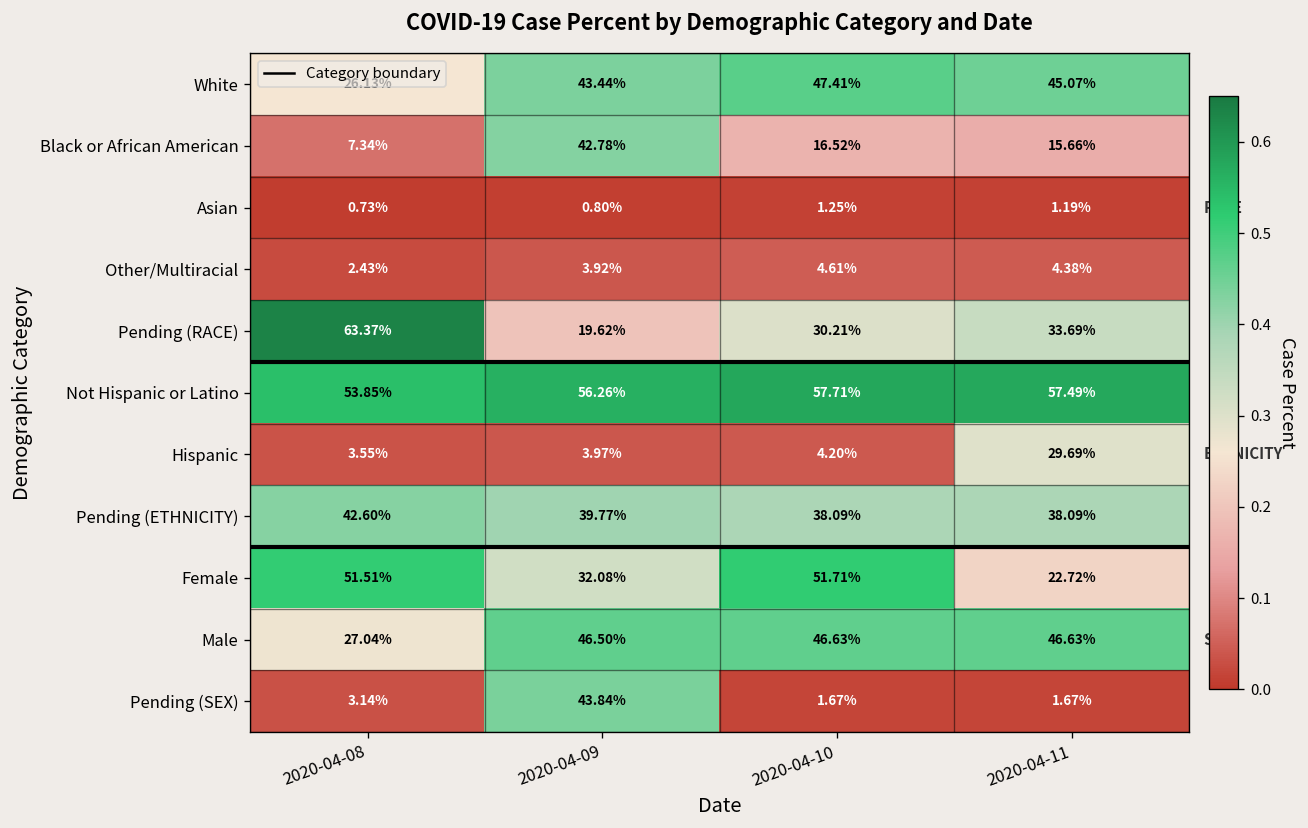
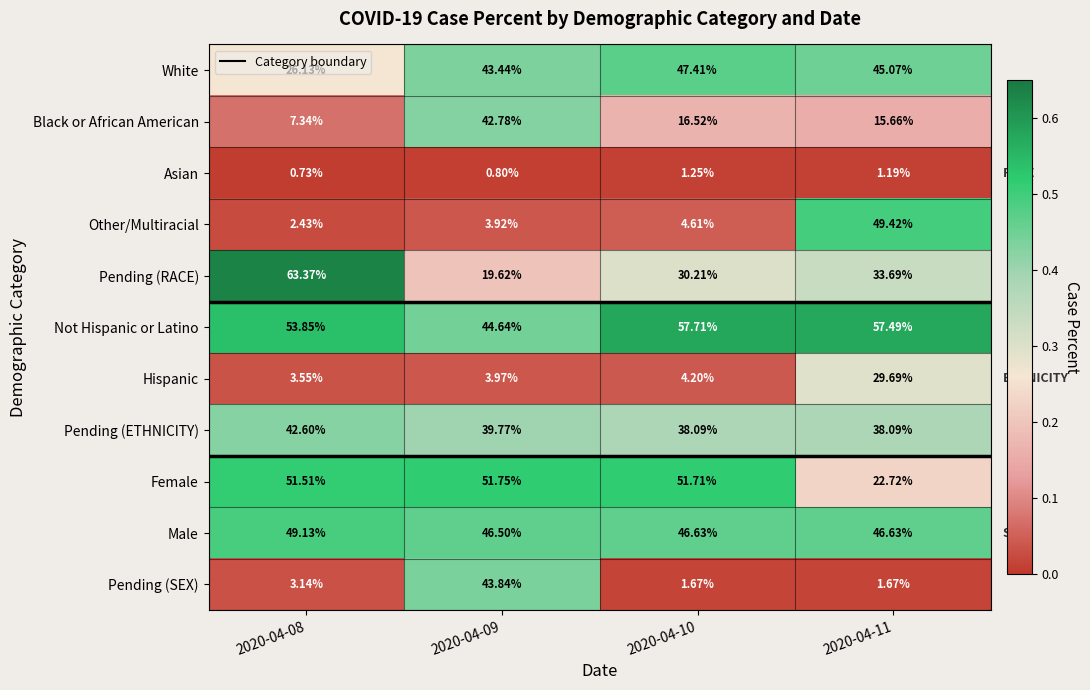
  {
    "White": {
      "2020-04-09": "43.44%",
      "2020-04-10": "47.41%",
      "2020-04-11": "45.07%"
    },
    "Black or African American": {
      "2020-04-08": "7.34%",
      "2020-04-09": "42.78%",
      "2020-04-10": "16.52%",
      "2020-04-11": "15.66%"
    },
    "Asian": {
      "2020-04-08": "0.73%",
      "2020-04-09": "0.80%",
      "2020-04-10": "1.25%",
      "2020-04-11": "1.19%"
    },
    "Other/Multiracial": {
      "2020-04-08": "2.43%",
      "2020-04-09": "3.92%",
      "2020-04-10": "4.61%",
-     "2020-04-11": "4.38%"
+     "2020-04-11": "49.42%"
    },
    "Pending (RACE)": {
      "2020-04-08": "63.37%",
      "2020-04-09": "19.62%",
      "2020-04-10": "30.21%",
      "2020-04-11": "33.69%"
    },
    "Not Hispanic or Latino": {
      "2020-04-08": "53.85%",
-     "2020-04-09": "56.26%",
+     "2020-04-09": "44.64%",
      "2020-04-10": "57.71%",
      "2020-04-11": "57.49%"
    },
    "Hispanic": {
      "2020-04-08": "3.55%",
      "2020-04-09": "3.97%",
      "2020-04-10": "4.20%",
      "2020-04-11": "29.69%"
    },
    "Pending (ETHNICITY)": {
      "2020-04-08": "42.60%",
      "2020-04-09": "39.77%",
      "2020-04-10": "38.09%",
      "2020-04-11": "38.09%"
    },
    "Female": {
      "2020-04-08": "51.51%",
-     "2020-04-09": "32.08%",
+     "2020-04-09": "51.75%",
      "2020-04-10": "51.71%",
      "2020-04-11": "22.72%"
    },
    "Male": {
-     "2020-04-08": "27.04%",
+     "2020-04-08": "49.13%",
      "2020-04-09": "46.50%",
      "2020-04-10": "46.63%",
      "2020-04-11": "46.63%"
    },
    "Pending (SEX)": {
      "2020-04-08": "3.14%",
      "2020-04-09": "43.84%",
      "2020-04-10": "1.67%",
      "2020-04-11": "1.67%"
    }
  }
